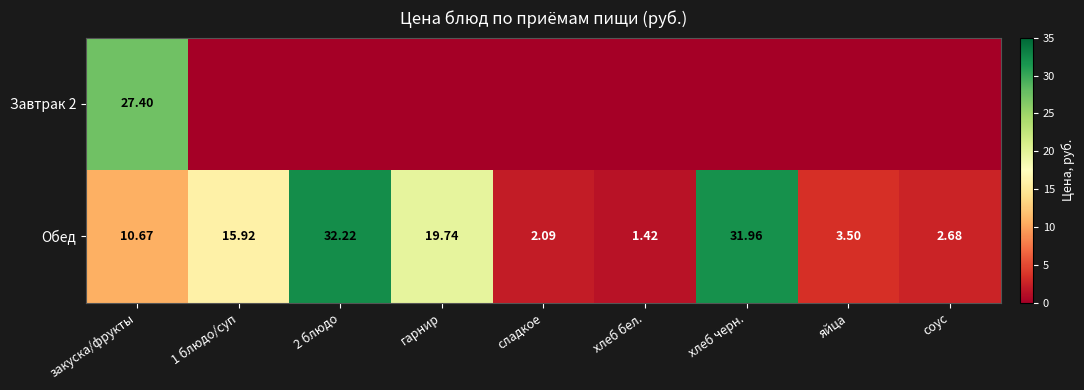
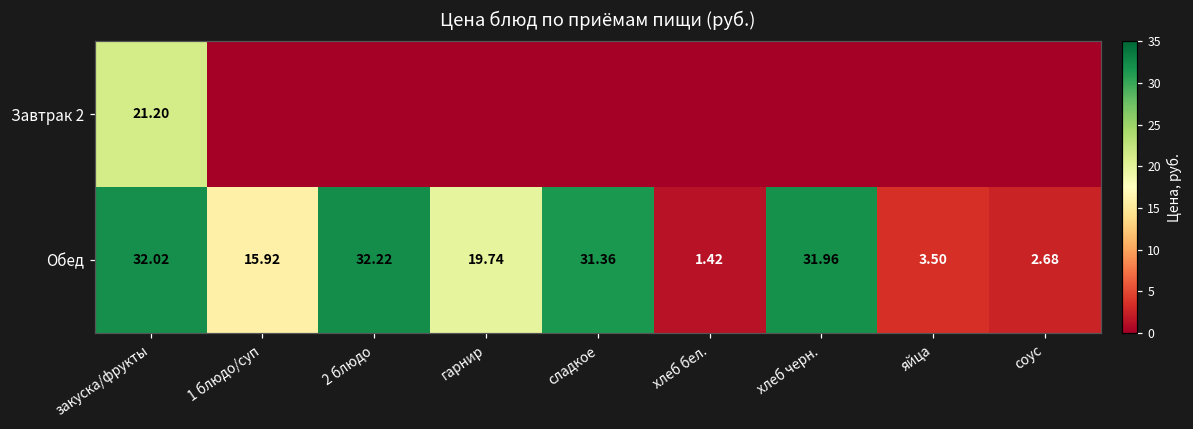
  {
    "Завтрак 2": {
-     "закуска/фрукты": 27.40
+     "закуска/фрукты": 21.20
    },
    "Обед": {
-     "закуска/фрукты": 10.67,
+     "закуска/фрукты": 32.02,
      "1 блюдо/суп": 15.92,
      "2 блюдо": 32.22,
      "гарнир": 19.74,
-     "сладкое": 2.09,
+     "сладкое": 31.36,
      "хлеб бел.": 1.42,
      "хлеб черн.": 31.96,
      "яйца": 3.50,
      "соус": 2.68
    }
  }
